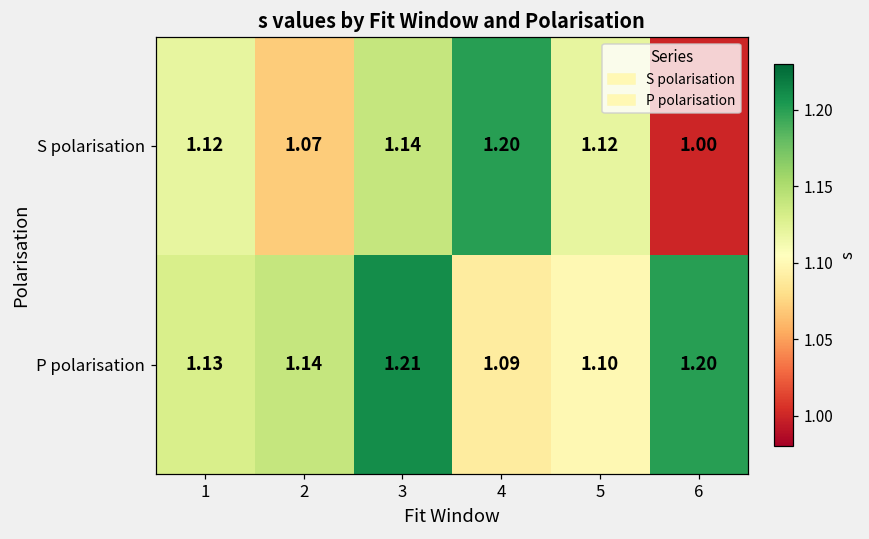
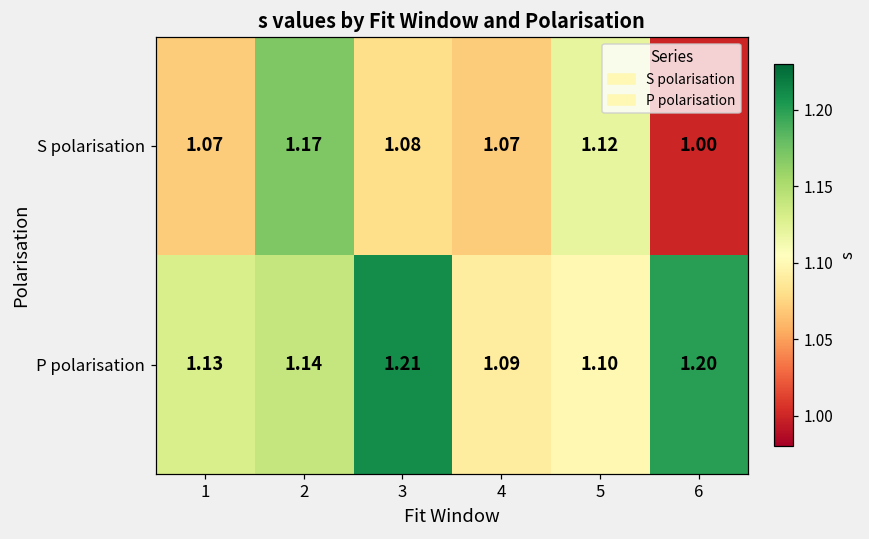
  {
    "S polarisation": {
-     "1": 1.12,
-     "2": 1.07,
-     "3": 1.14,
-     "4": 1.20,
+     "1": 1.07,
+     "2": 1.17,
+     "3": 1.08,
+     "4": 1.07,
      "5": 1.12,
      "6": 1.00
    },
    "P polarisation": {
      "1": 1.13,
      "2": 1.14,
      "3": 1.21,
      "4": 1.09,
      "5": 1.10,
      "6": 1.20
    }
  }
